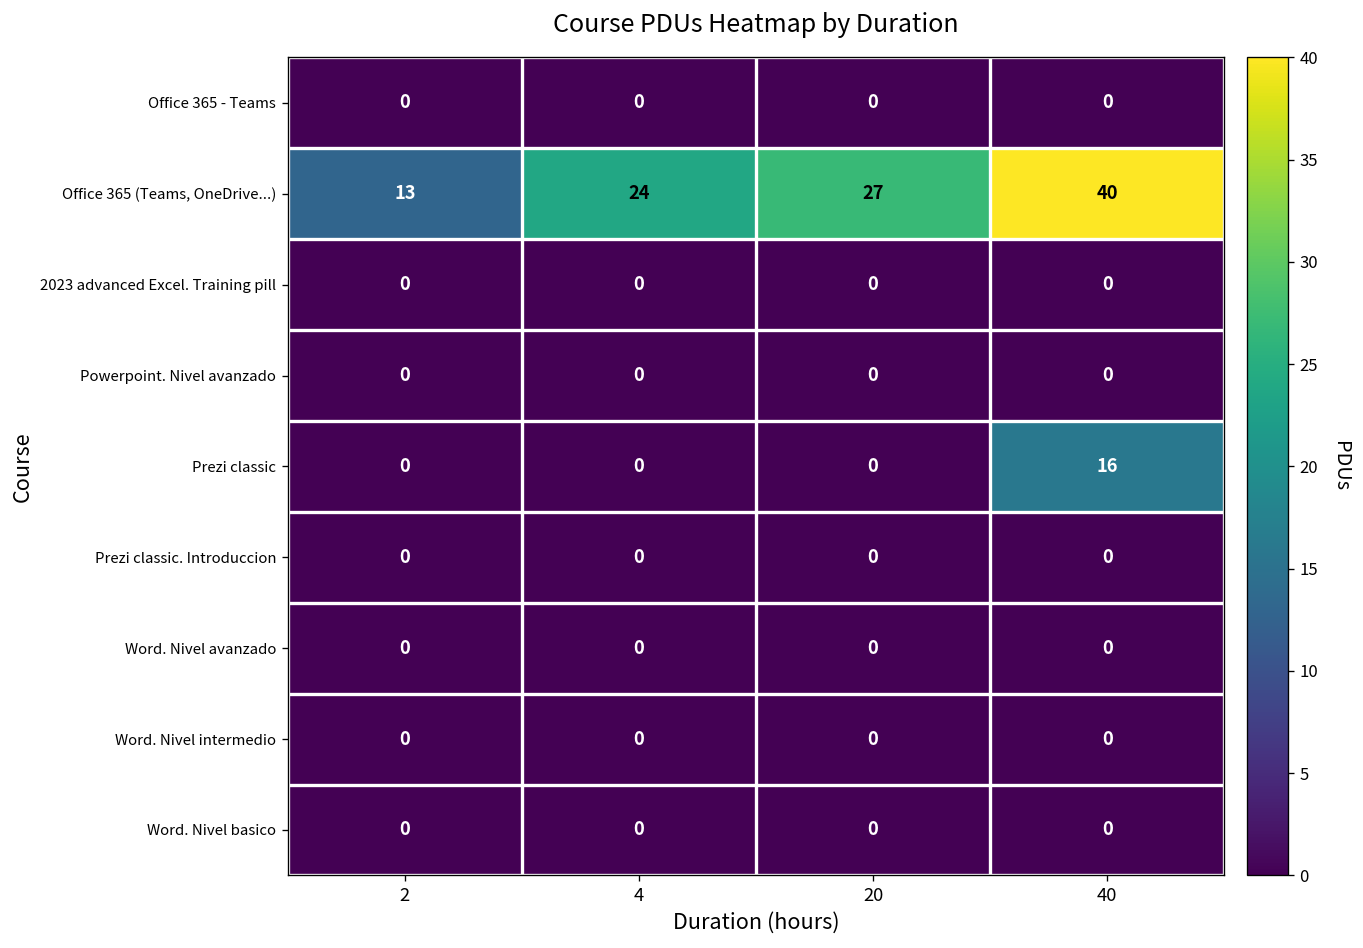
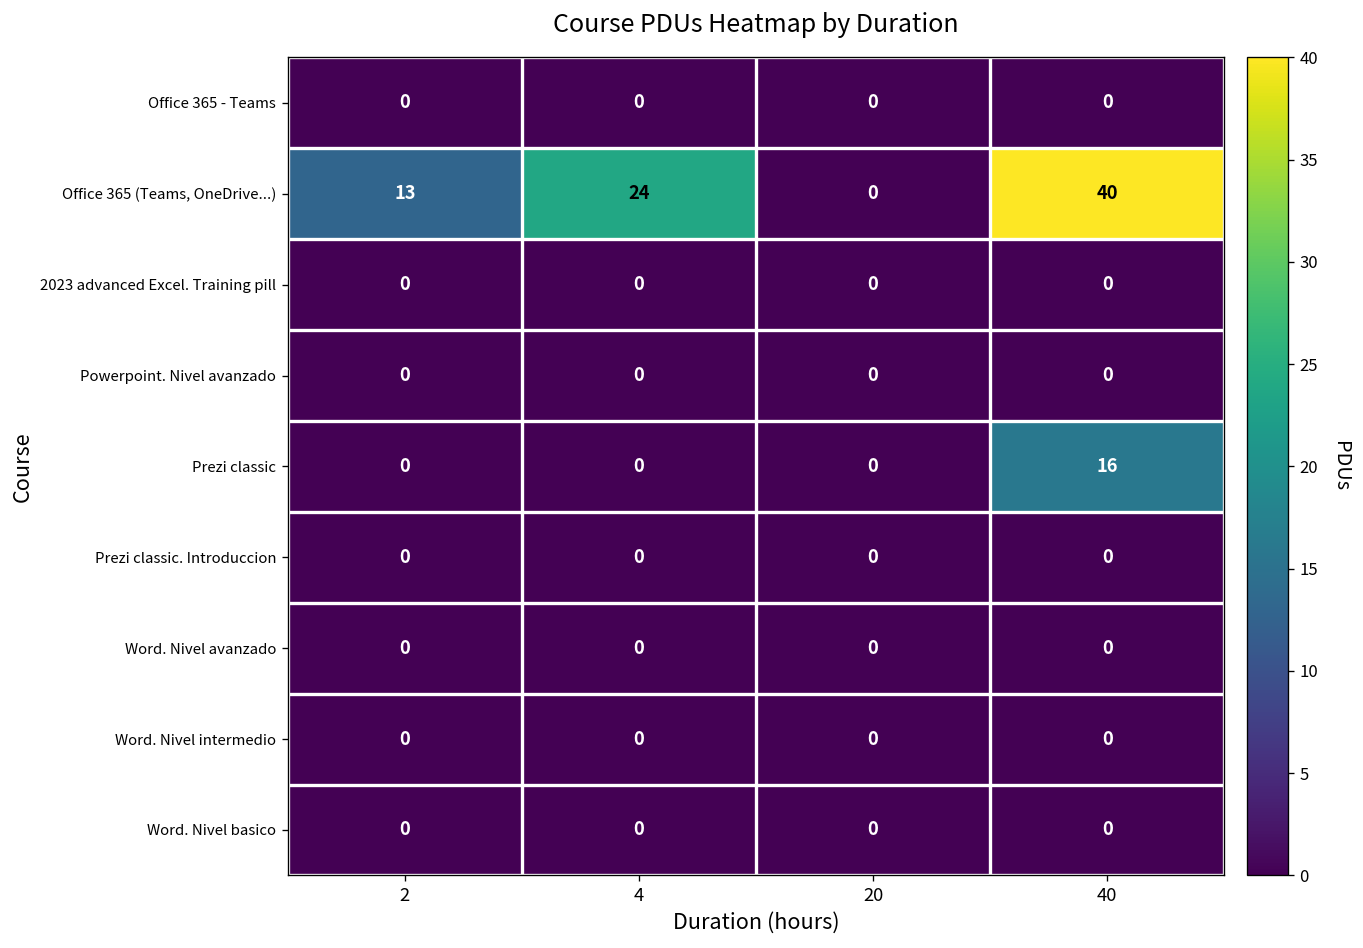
  {
    "Office 365 - Teams": {
      "2": 0,
      "4": 0,
      "20": 0,
      "40": 0
    },
    "Office 365 (Teams, OneDrive...)": {
      "2": 13,
      "4": 24,
-     "20": 27,
+     "20": 0,
      "40": 40
    },
    "2023 advanced Excel. Training pill": {
      "2": 0,
      "4": 0,
      "20": 0,
      "40": 0
    },
    "Powerpoint. Nivel avanzado": {
      "2": 0,
      "4": 0,
      "20": 0,
      "40": 0
    },
    "Prezi classic": {
      "2": 0,
      "4": 0,
      "20": 0,
      "40": 16
    },
    "Prezi classic. Introduccion": {
      "2": 0,
      "4": 0,
      "20": 0,
      "40": 0
    },
    "Word. Nivel avanzado": {
      "2": 0,
      "4": 0,
      "20": 0,
      "40": 0
    },
    "Word. Nivel intermedio": {
      "2": 0,
      "4": 0,
      "20": 0,
      "40": 0
    },
    "Word. Nivel basico": {
      "2": 0,
      "4": 0,
      "20": 0,
      "40": 0
    }
  }
